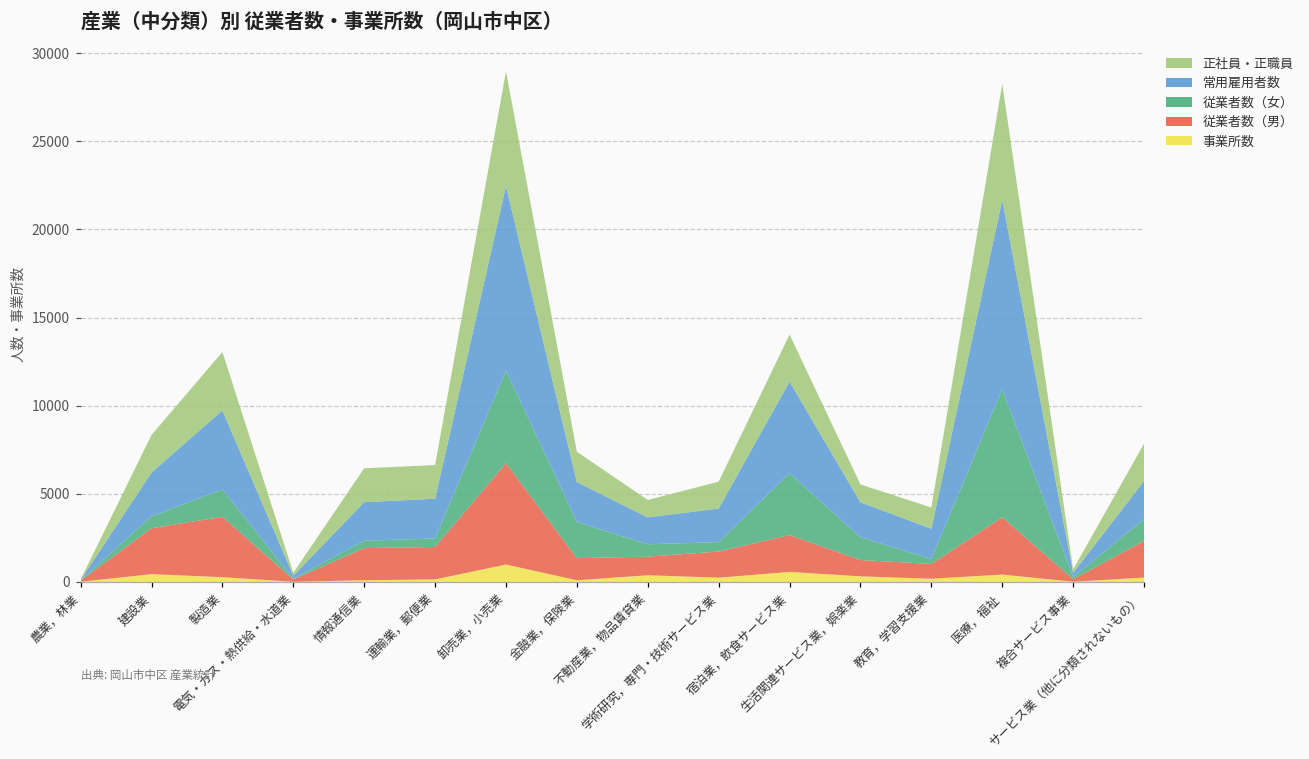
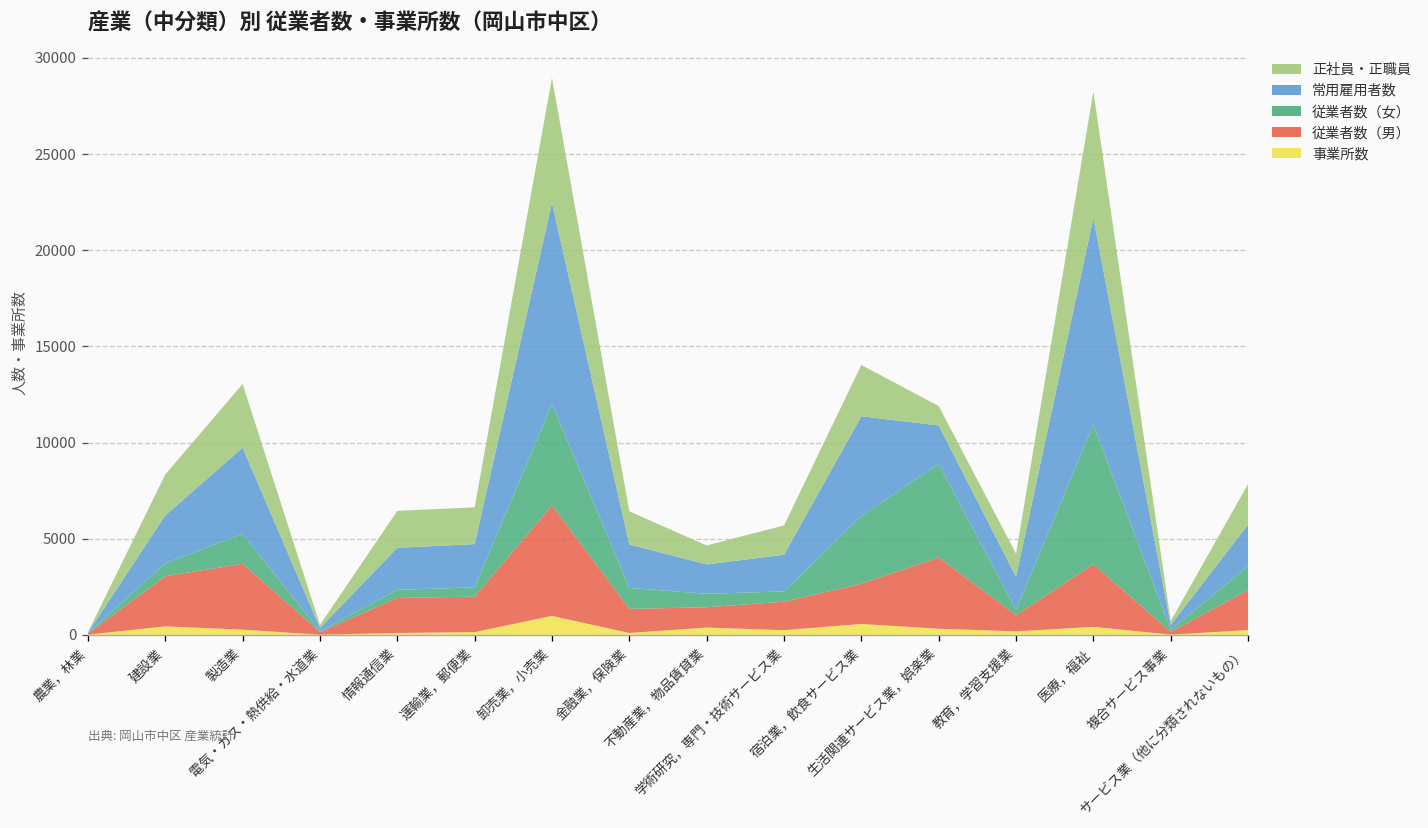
  {
    "事業所数": {
      "建設業": 400,
      "製造業": 300,
      "卸売業，小売業": 1000,
      "不動産業，物品賃貸業": 400,
      "学術研究，専門・技術サービス業": 200,
      "宿泊業，飲食サービス業": 600,
      "生活関連サービス業，娯楽業": 300,
      "教育，学習支援業": 200,
      "医療，福祉": 400,
      "サービス業（他に分類されないもの）": 200
    },
    "従業者数（男）": {
      "建設業": 2600,
      "製造業": 3400,
      "情報通信業": 1800,
      "運輸業，郵便業": 1800,
      "卸売業，小売業": 5700,
      "金融業，保険業": 1300,
      "不動産業，物品賃貸業": 1100,
      "学術研究，専門・技術サービス業": 1500,
      "宿泊業，飲食サービス業": 2100,
-     "生活関連サービス業，娯楽業": 900,
+     "生活関連サービス業，娯楽業": 3700,
      "教育，学習支援業": 800,
      "医療，福祉": 3300,
      "サービス業（他に分類されないもの）": 2100
    },
    "従業者数（女）": {
      "建設業": 700,
      "製造業": 1600,
      "情報通信業": 400,
      "運輸業，郵便業": 500,
      "卸売業，小売業": 5300,
-     "金融業，保険業": 2100,
+     "金融業，保険業": 1100,
      "不動産業，物品賃貸業": 700,
      "学術研究，専門・技術サービス業": 500,
      "宿泊業，飲食サービス業": 3500,
-     "生活関連サービス業，娯楽業": 1300,
+     "生活関連サービス業，娯楽業": 4900,
      "教育，学習支援業": 300,
      "医療，福祉": 7300,
      "サービス業（他に分類されないもの）": 1200
    },
    "常用雇用者数": {
      "建設業": 2500,
      "製造業": 4500,
      "電気・ガス・熱供給・水道業": 200,
      "情報通信業": 2200,
      "運輸業，郵便業": 2300,
      "卸売業，小売業": 10500,
      "金融業，保険業": 2300,
      "不動産業，物品賃貸業": 1500,
      "学術研究，専門・技術サービス業": 1900,
      "宿泊業，飲食サービス業": 5200,
      "生活関連サービス業，娯楽業": 2000,
      "教育，学習支援業": 1700,
      "医療，福祉": 10800,
      "複合サービス事業": 200,
      "サービス業（他に分類されないもの）": 2200
    },
    "正社員・正職員": {
      "建設業": 2100,
      "製造業": 3300,
      "電気・ガス・熱供給・水道業": 200,
      "情報通信業": 1900,
      "運輸業，郵便業": 1900,
      "卸売業，小売業": 6500,
      "金融業，保険業": 1700,
      "不動産業，物品賃貸業": 1000,
      "学術研究，専門・技術サービス業": 1500,
      "宿泊業，飲食サービス業": 2700,
      "生活関連サービス業，娯楽業": 1000,
      "教育，学習支援業": 1200,
      "医療，福祉": 6600,
      "複合サービス事業": 200,
      "サービス業（他に分類されないもの）": 2100
    }
  }
